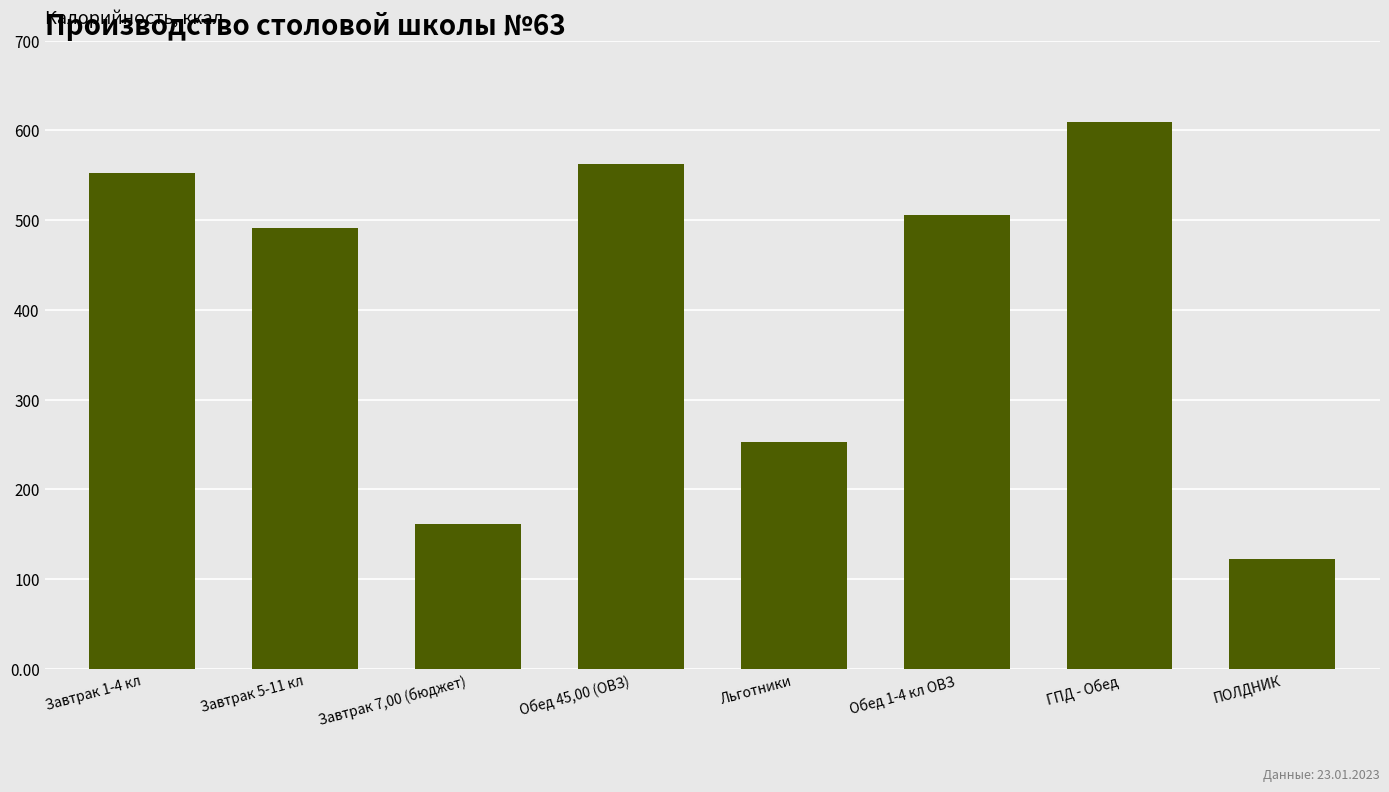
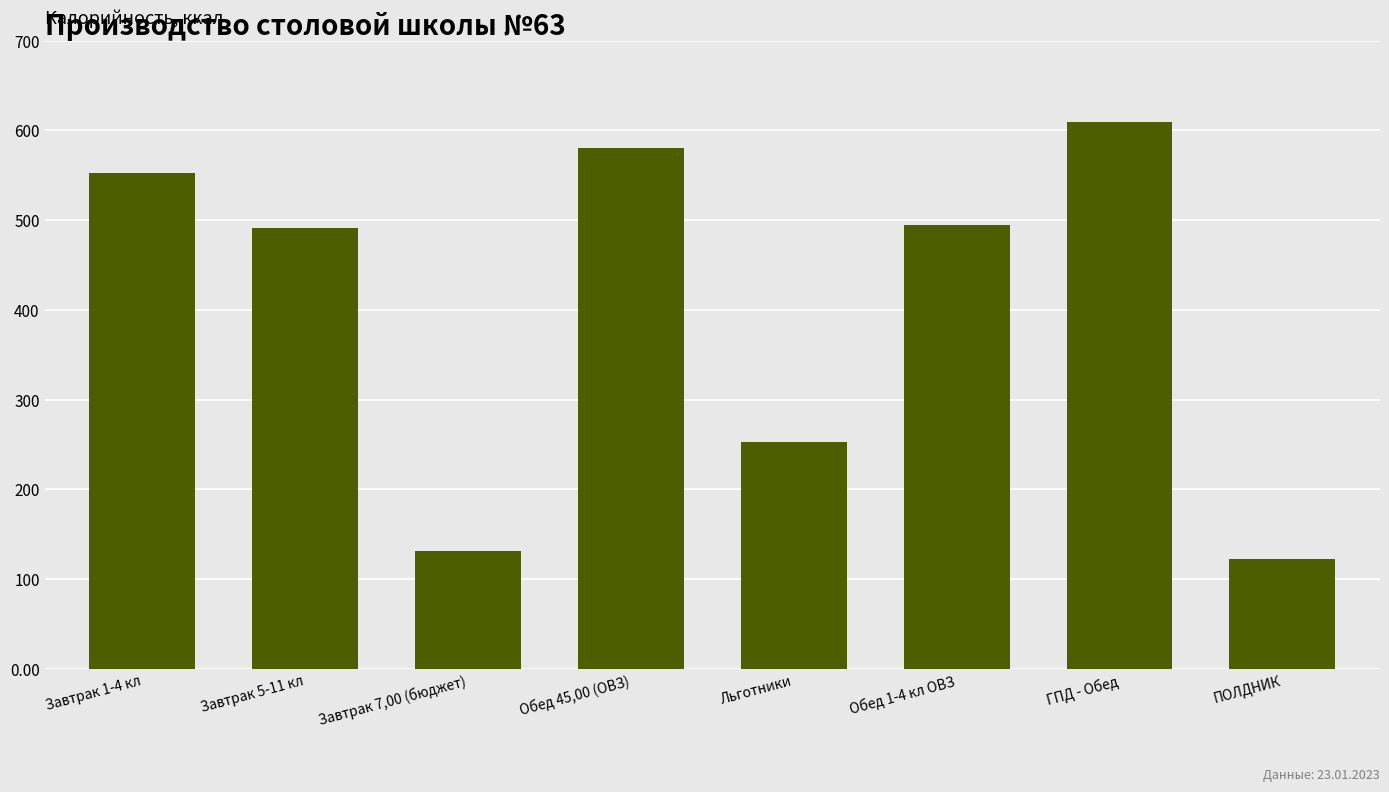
  {
    "Завтрак 1-4 кл": 550,
    "Завтрак 5-11 кл": 490,
-   "Завтрак 7,00 (бюджет)": 160,
-   "Обед 45,00 (ОВЗ)": 560,
+   "Завтрак 7,00 (бюджет)": 130,
+   "Обед 45,00 (ОВЗ)": 580,
    "Льготники": 250,
-   "Обед 1-4 кл ОВЗ": 510,
+   "Обед 1-4 кл ОВЗ": 500,
    "ГПД - Обед": 610,
    "ПОЛДНИК": 120
  }
